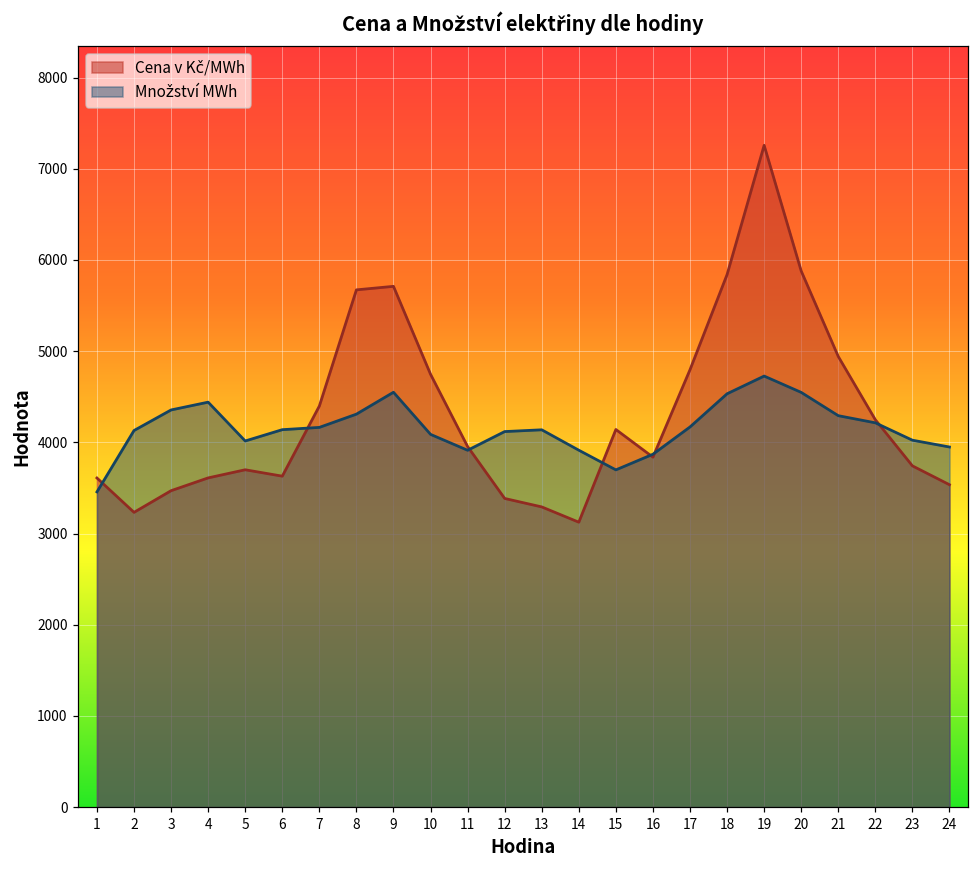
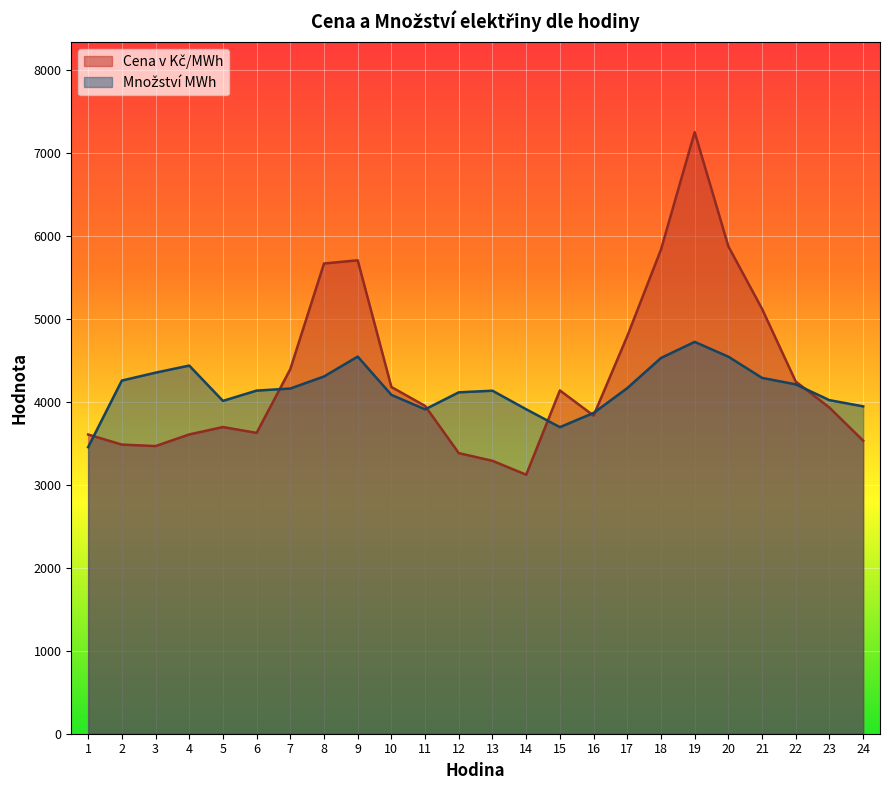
  {
    "Cena v Kč/MWh": {
      "1": 3600,
-     "2": 3200,
+     "2": 3500,
      "3": 3500,
      "4": 3600,
      "5": 3700,
      "6": 3600,
      "7": 4400,
      "8": 5700,
      "9": 5700,
-     "10": 4700,
+     "10": 4200,
      "11": 4000,
      "12": 3400,
      "13": 3300,
      "14": 3100,
      "15": 4100,
      "16": 3800,
      "17": 4800,
      "18": 5800,
      "19": 7300,
      "20": 5900,
-     "21": 4900,
+     "21": 5100,
      "22": 4200,
-     "23": 3700,
+     "23": 3900,
      "24": 3500
    },
    "Množství MWh": {
      "1": 3500,
-     "2": 4100,
+     "2": 4300,
      "3": 4400,
      "4": 4400,
      "5": 4000,
      "6": 4100,
      "7": 4200,
      "8": 4300,
      "9": 4500,
      "10": 4100,
      "11": 3900,
      "12": 4100,
      "13": 4100,
      "14": 3900,
      "15": 3700,
      "16": 3900,
      "17": 4200,
      "18": 4500,
      "19": 4700,
      "20": 4500,
      "21": 4300,
      "22": 4200,
      "23": 4000,
      "24": 3900
    }
  }
